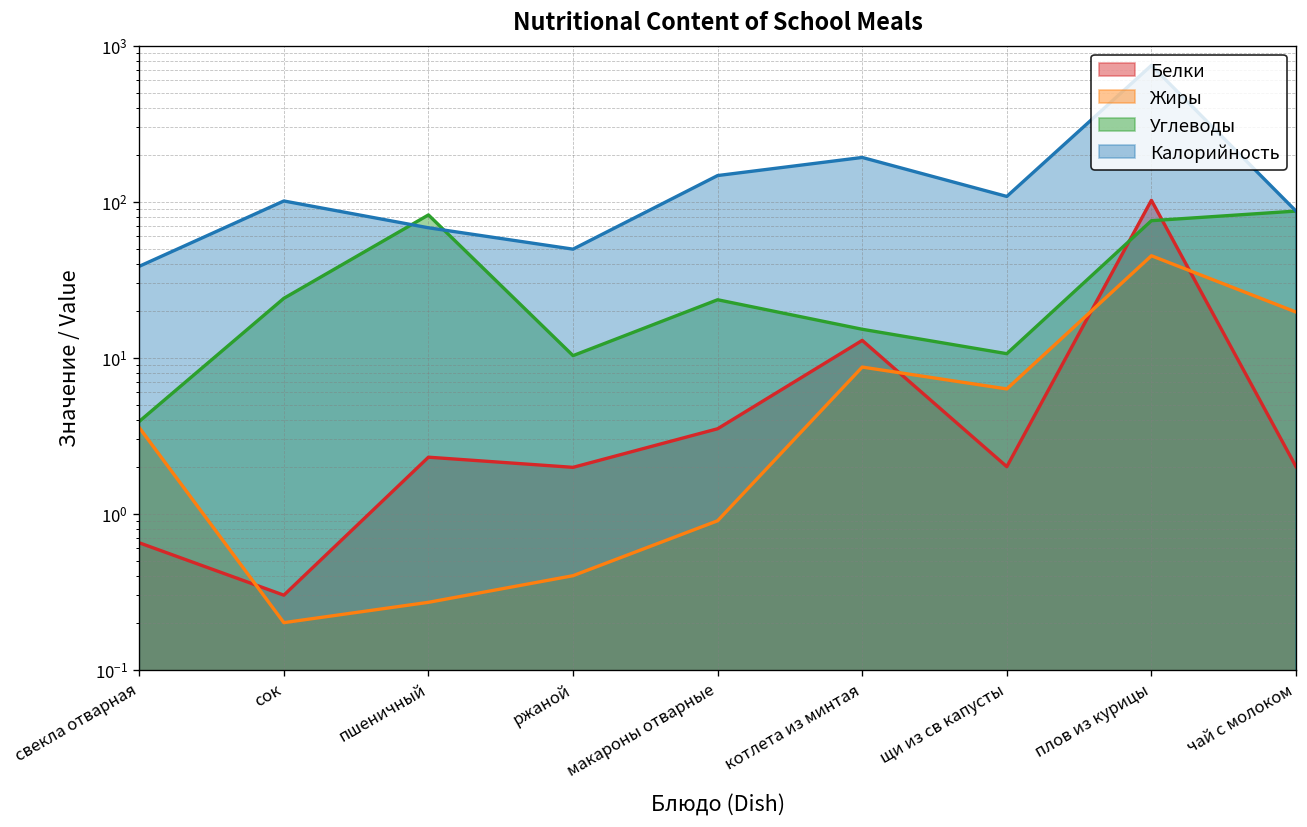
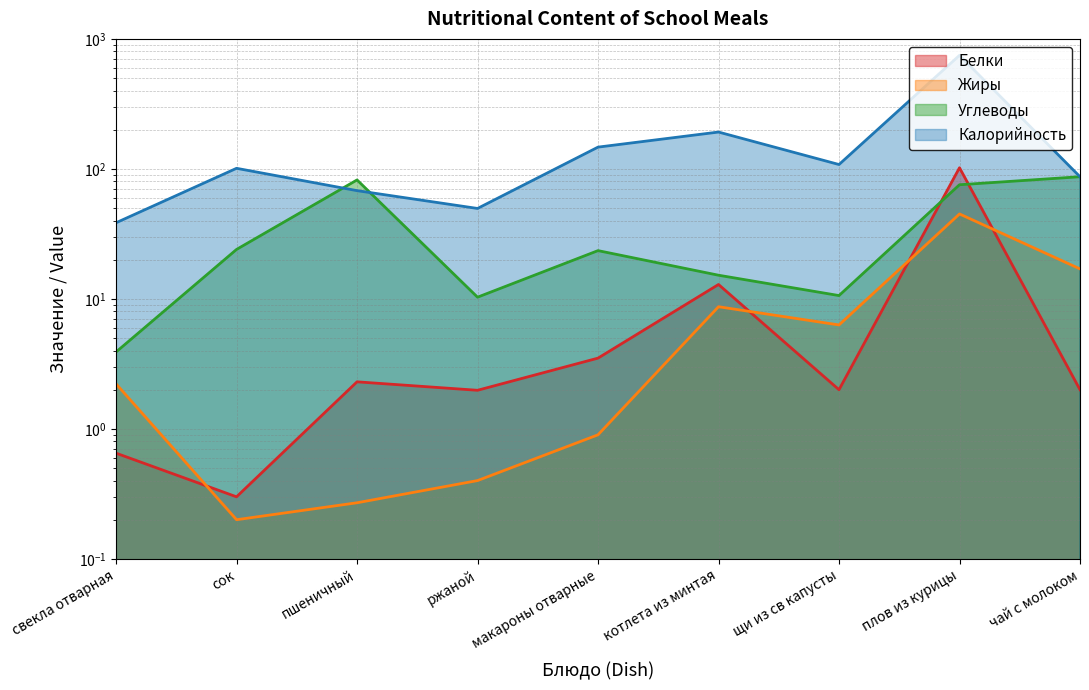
  {
    "Белки": {
      "свекла отварная": 0.7,
      "сок": 0.3,
      "пшеничный": 2.3,
      "ржаной": 2.0,
      "макароны отварные": 3.5,
      "котлета из минтая": 13,
      "щи из св капусты": 2.0,
      "плов из курицы": 100,
      "чай с молоком": 2.0
    },
    "Жиры": {
-     "свекла отварная": 3.6,
+     "свекла отварная": 2.2,
      "сок": 0.2,
      "пшеничный": 0.27,
      "ржаной": 0.4,
      "макароны отварные": 0.9,
      "котлета из минтая": 9,
      "щи из св капусты": 6,
      "плов из курицы": 45,
-     "чай с молоком": 20
+     "чай с молоком": 17
    },
    "Углеводы": {
      "свекла отварная": 3.9,
      "сок": 24,
      "пшеничный": 80,
      "ржаной": 10,
      "макароны отварные": 24,
      "котлета из минтая": 15,
      "щи из св капусты": 11,
      "плов из курицы": 80
    },
    "Калорийность": {
      "свекла отварная": 39,
      "сок": 100,
      "пшеничный": 70,
      "ржаной": 50,
      "макароны отварные": 150,
      "котлета из минтая": 190,
      "щи из св капусты": 110
    }
  }
